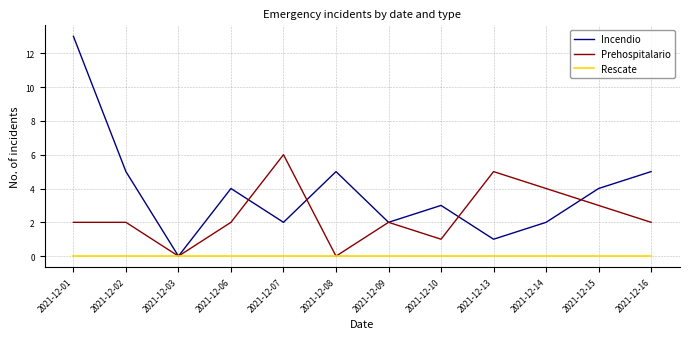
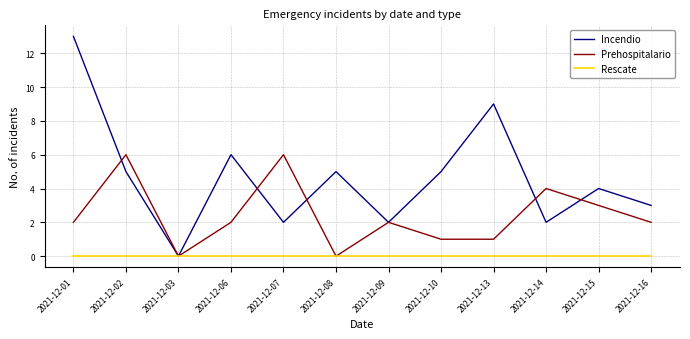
  {
    "Incendio": {
      "2021-12-01": 13,
      "2021-12-02": 5,
-     "2021-12-06": 4,
+     "2021-12-06": 6,
      "2021-12-07": 2,
      "2021-12-08": 5,
-     "2021-12-10": 3,
-     "2021-12-13": 1,
+     "2021-12-10": 5,
+     "2021-12-13": 9,
      "2021-12-14": 2,
      "2021-12-15": 4,
-     "2021-12-16": 5
+     "2021-12-16": 3
    },
    "Prehospitalario": {
      "2021-12-01": 2,
-     "2021-12-02": 2,
+     "2021-12-02": 6,
      "2021-12-06": 2,
      "2021-12-07": 6,
      "2021-12-10": 1,
-     "2021-12-13": 5,
+     "2021-12-13": 1,
      "2021-12-14": 4,
      "2021-12-15": 3,
      "2021-12-16": 2
    },
    "Rescate": {
      "2021-12-01": 0,
      "2021-12-02": 0,
      "2021-12-06": 0,
      "2021-12-07": 0,
      "2021-12-09": 0,
      "2021-12-10": 0,
      "2021-12-13": 0,
      "2021-12-14": 0,
      "2021-12-15": 0,
      "2021-12-16": 0
    }
  }
